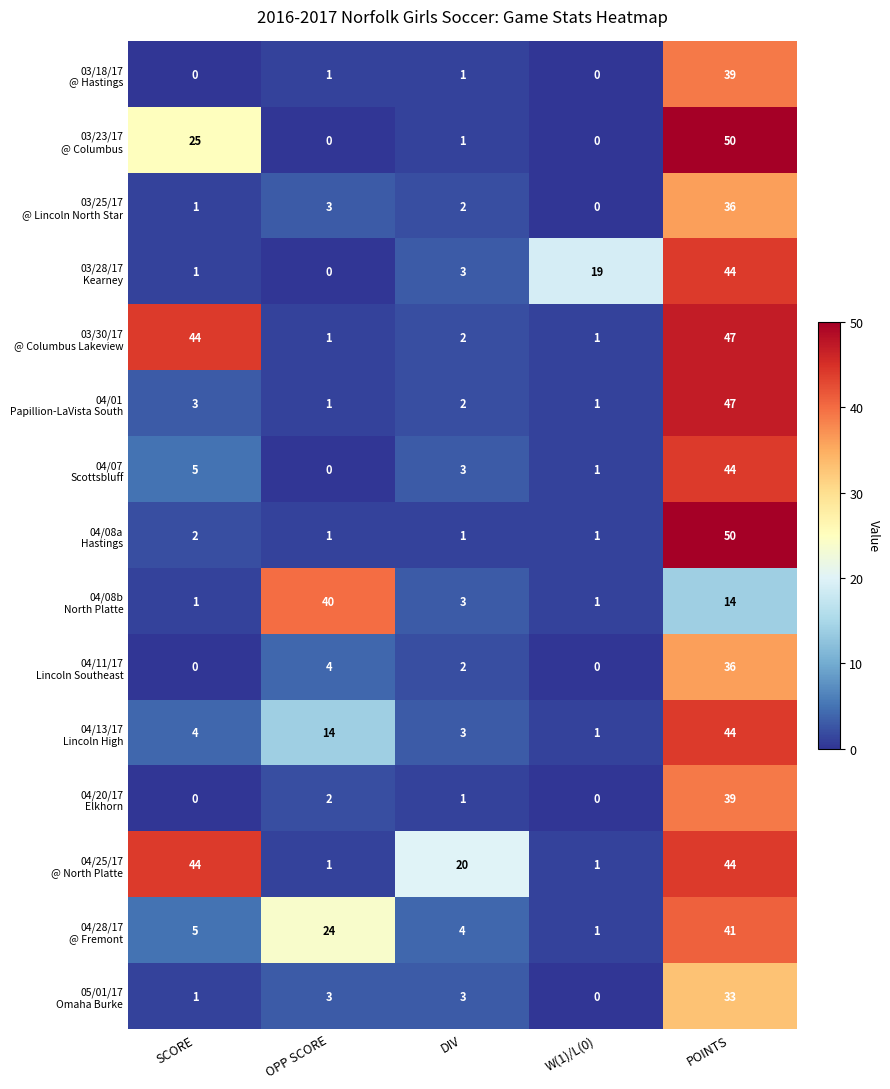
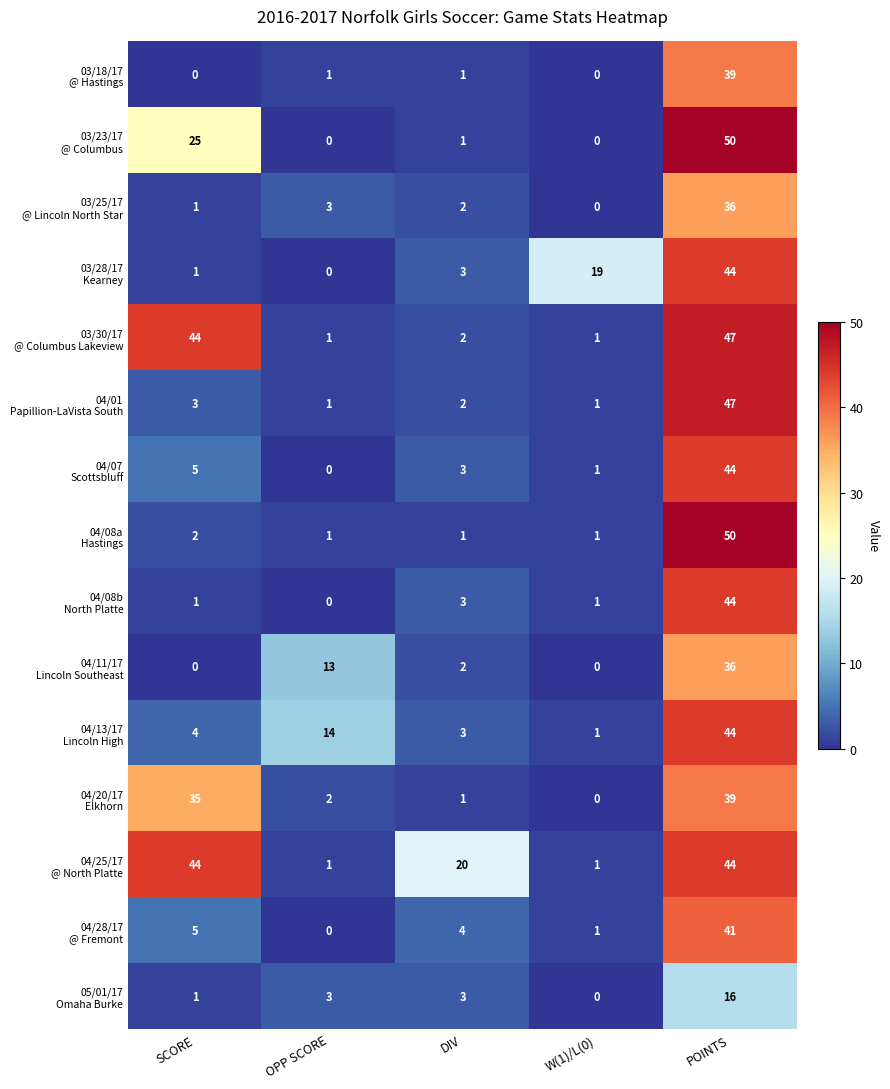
  {
    "03/18/17 @ Hastings": {
      "SCORE": 0,
      "OPP SCORE": 1,
      "DIV": 1,
      "W(1)/L(0)": 0,
      "POINTS": 39
    },
    "03/23/17 @ Columbus": {
      "SCORE": 25,
      "OPP SCORE": 0,
      "DIV": 1,
      "W(1)/L(0)": 0,
      "POINTS": 50
    },
    "03/25/17 @ Lincoln North Star": {
      "SCORE": 1,
      "OPP SCORE": 3,
      "DIV": 2,
      "W(1)/L(0)": 0,
      "POINTS": 36
    },
    "03/28/17 Kearney": {
      "SCORE": 1,
      "OPP SCORE": 0,
      "DIV": 3,
      "W(1)/L(0)": 19,
      "POINTS": 44
    },
    "03/30/17 @ Columbus Lakeview": {
      "SCORE": 44,
      "OPP SCORE": 1,
      "DIV": 2,
      "W(1)/L(0)": 1,
      "POINTS": 47
    },
    "04/01 Papillion-LaVista South": {
      "SCORE": 3,
      "OPP SCORE": 1,
      "DIV": 2,
      "W(1)/L(0)": 1,
      "POINTS": 47
    },
    "04/07 Scottsbluff": {
      "SCORE": 5,
      "OPP SCORE": 0,
      "DIV": 3,
      "W(1)/L(0)": 1,
      "POINTS": 44
    },
    "04/08a Hastings": {
      "SCORE": 2,
      "OPP SCORE": 1,
      "DIV": 1,
      "W(1)/L(0)": 1,
      "POINTS": 50
    },
    "04/08b North Platte": {
      "SCORE": 1,
-     "OPP SCORE": 40,
+     "OPP SCORE": 0,
      "DIV": 3,
      "W(1)/L(0)": 1,
-     "POINTS": 14
+     "POINTS": 44
    },
    "04/11/17 Lincoln Southeast": {
      "SCORE": 0,
-     "OPP SCORE": 4,
+     "OPP SCORE": 13,
      "DIV": 2,
      "W(1)/L(0)": 0,
      "POINTS": 36
    },
    "04/13/17 Lincoln High": {
      "SCORE": 4,
      "OPP SCORE": 14,
      "DIV": 3,
      "W(1)/L(0)": 1,
      "POINTS": 44
    },
    "04/20/17 Elkhorn": {
-     "SCORE": 0,
+     "SCORE": 35,
      "OPP SCORE": 2,
      "DIV": 1,
      "W(1)/L(0)": 0,
      "POINTS": 39
    },
    "04/25/17 @ North Platte": {
      "SCORE": 44,
      "OPP SCORE": 1,
      "DIV": 20,
      "W(1)/L(0)": 1,
      "POINTS": 44
    },
    "04/28/17 @ Fremont": {
      "SCORE": 5,
-     "OPP SCORE": 24,
+     "OPP SCORE": 0,
      "DIV": 4,
      "W(1)/L(0)": 1,
      "POINTS": 41
    },
    "05/01/17 Omaha Burke": {
      "SCORE": 1,
      "OPP SCORE": 3,
      "DIV": 3,
      "W(1)/L(0)": 0,
-     "POINTS": 33
+     "POINTS": 16
    }
  }
